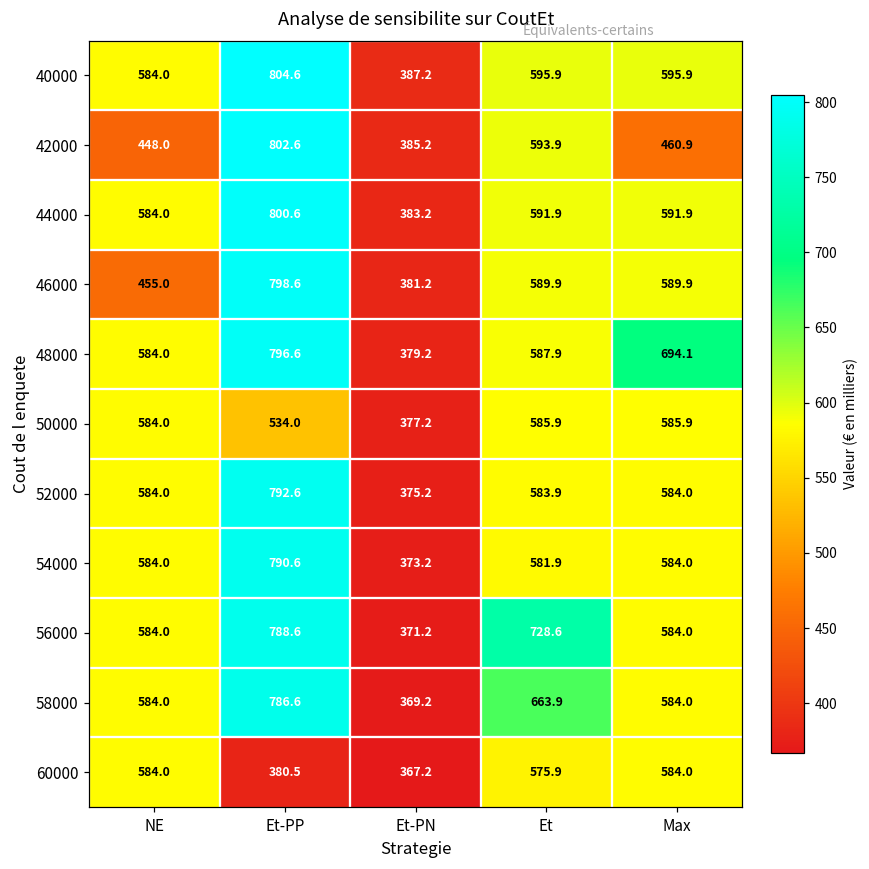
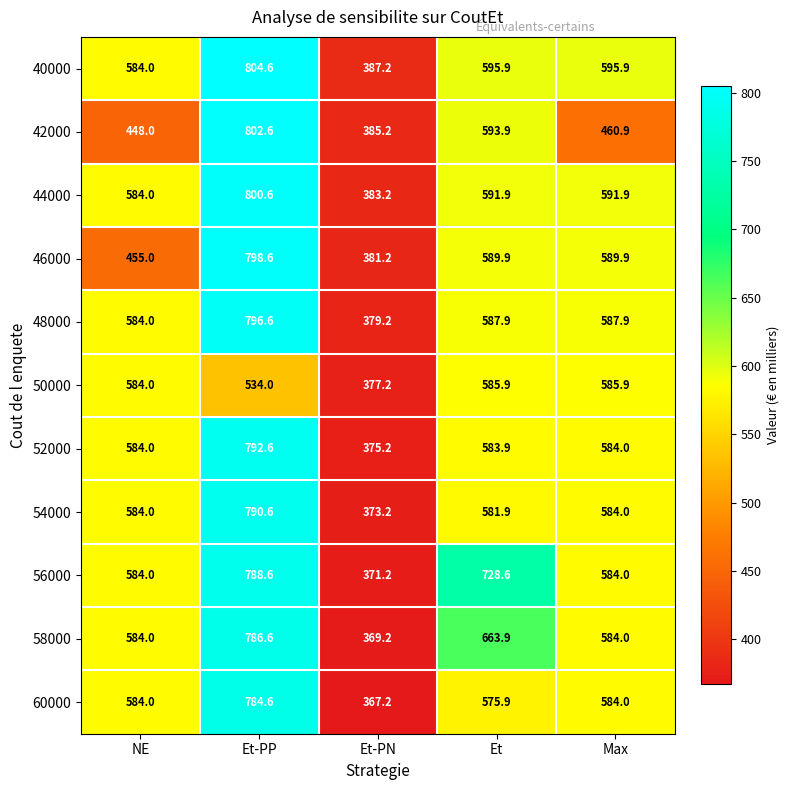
  {
    "40000": {
      "NE": 584.0,
      "Et-PP": 804.6,
      "Et-PN": 387.2,
      "Et": 595.9,
      "Max": 595.9
    },
    "42000": {
      "NE": 448.0,
      "Et-PP": 802.6,
      "Et-PN": 385.2,
      "Et": 593.9,
      "Max": 460.9
    },
    "44000": {
      "NE": 584.0,
      "Et-PP": 800.6,
      "Et-PN": 383.2,
      "Et": 591.9,
      "Max": 591.9
    },
    "46000": {
      "NE": 455.0,
      "Et-PP": 798.6,
      "Et-PN": 381.2,
      "Et": 589.9,
      "Max": 589.9
    },
    "48000": {
      "NE": 584.0,
      "Et-PP": 796.6,
      "Et-PN": 379.2,
      "Et": 587.9,
-     "Max": 694.1
+     "Max": 587.9
    },
    "50000": {
      "NE": 584.0,
      "Et-PP": 534.0,
      "Et-PN": 377.2,
      "Et": 585.9,
      "Max": 585.9
    },
    "52000": {
      "NE": 584.0,
      "Et-PP": 792.6,
      "Et-PN": 375.2,
      "Et": 583.9,
      "Max": 584.0
    },
    "54000": {
      "NE": 584.0,
      "Et-PP": 790.6,
      "Et-PN": 373.2,
      "Et": 581.9,
      "Max": 584.0
    },
    "56000": {
      "NE": 584.0,
      "Et-PP": 788.6,
      "Et-PN": 371.2,
      "Et": 728.6,
      "Max": 584.0
    },
    "58000": {
      "NE": 584.0,
      "Et-PP": 786.6,
      "Et-PN": 369.2,
      "Et": 663.9,
      "Max": 584.0
    },
    "60000": {
      "NE": 584.0,
-     "Et-PP": 380.5,
+     "Et-PP": 784.6,
      "Et-PN": 367.2,
      "Et": 575.9,
      "Max": 584.0
    }
  }
